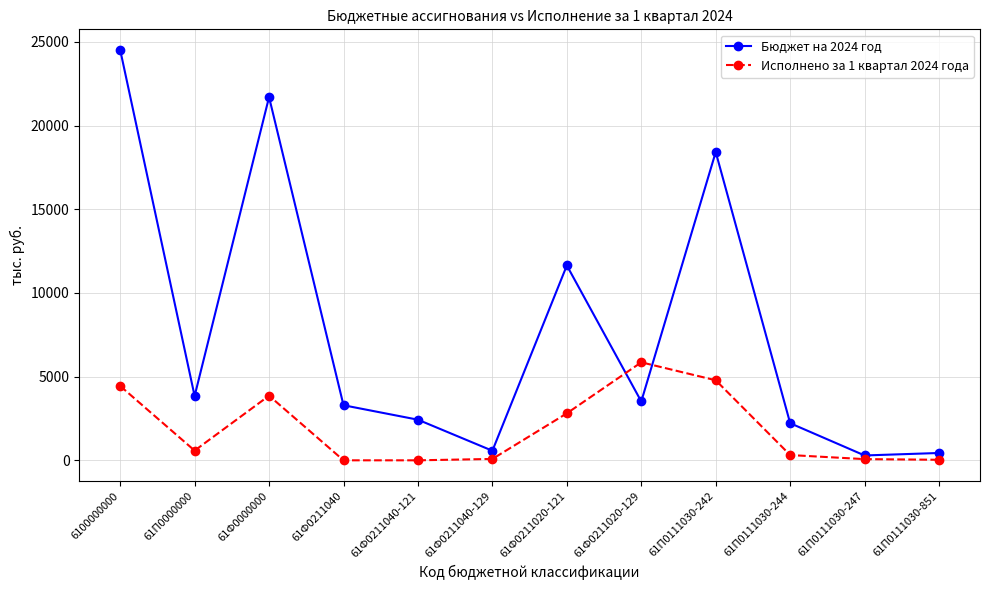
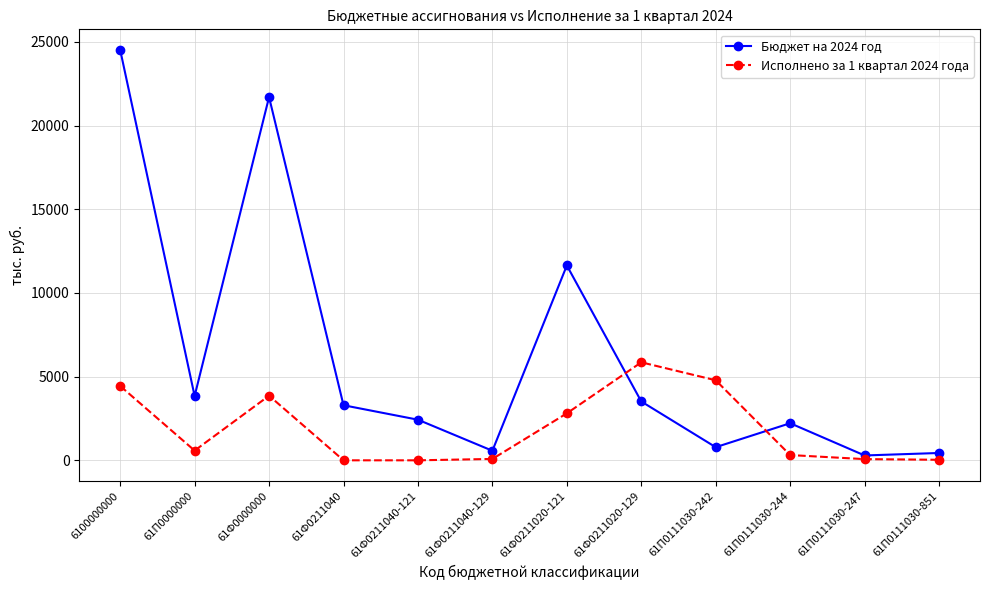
  {
    "Бюджет на 2024 год": {
      "6100000000": 24500,
      "61П0000000": 3800,
      "61Ф0000000": 21700,
      "61Ф0211040": 3300,
      "61Ф0211040-121": 2400,
      "61Ф0211040-129": 600,
      "61Ф0211020-121": 11600,
      "61Ф0211020-129": 3500,
-     "61П0111030-242": 18400,
+     "61П0111030-242": 800,
      "61П0111030-244": 2200,
      "61П0111030-247": 300,
      "61П0111030-851": 400
    },
    "Исполнено за 1 квартал 2024 года": {
      "6100000000": 4400,
      "61П0000000": 600,
      "61Ф0000000": 3900,
      "61Ф0211040": 0,
      "61Ф0211040-121": 0,
      "61Ф0211040-129": 100,
      "61Ф0211020-121": 2800,
      "61Ф0211020-129": 5900,
      "61П0111030-242": 4800,
      "61П0111030-244": 300,
      "61П0111030-247": 100,
      "61П0111030-851": 0
    }
  }
